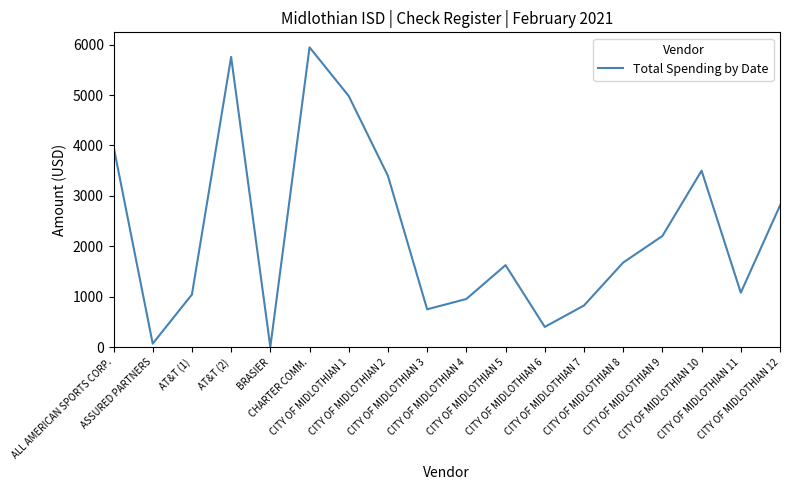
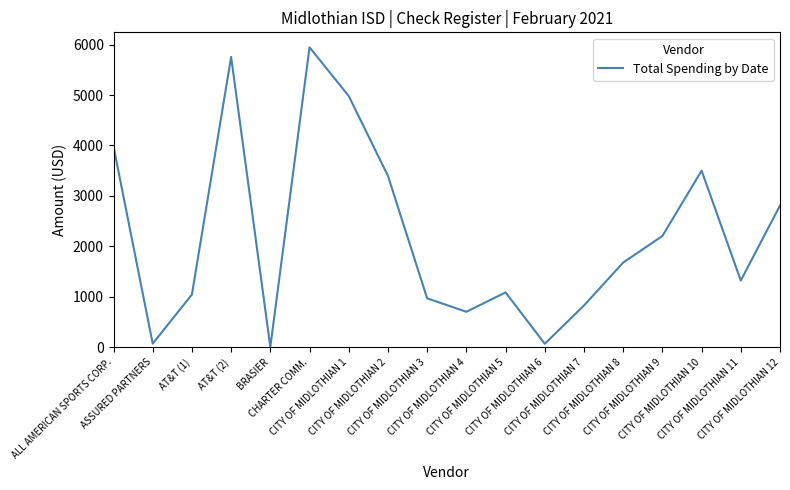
  {
    "ALL AMERICAN SPORTS CORP.": 4000,
    "ASSURED PARTNERS": 100,
    "AT&T (1)": 1000,
    "AT&T (2)": 5800,
    "BRASIER": 0,
    "CHARTER COMM.": 5900,
    "CITY OF MIDLOTHIAN 1": 5000,
    "CITY OF MIDLOTHIAN 2": 3400,
-   "CITY OF MIDLOTHIAN 3": 800,
-   "CITY OF MIDLOTHIAN 4": 1000,
-   "CITY OF MIDLOTHIAN 5": 1600,
-   "CITY OF MIDLOTHIAN 6": 400,
+   "CITY OF MIDLOTHIAN 3": 1000,
+   "CITY OF MIDLOTHIAN 4": 700,
+   "CITY OF MIDLOTHIAN 5": 1100,
+   "CITY OF MIDLOTHIAN 6": 100,
    "CITY OF MIDLOTHIAN 7": 800,
    "CITY OF MIDLOTHIAN 8": 1700,
    "CITY OF MIDLOTHIAN 9": 2200,
    "CITY OF MIDLOTHIAN 10": 3500,
-   "CITY OF MIDLOTHIAN 11": 1100,
+   "CITY OF MIDLOTHIAN 11": 1300,
    "CITY OF MIDLOTHIAN 12": 2800
  }
